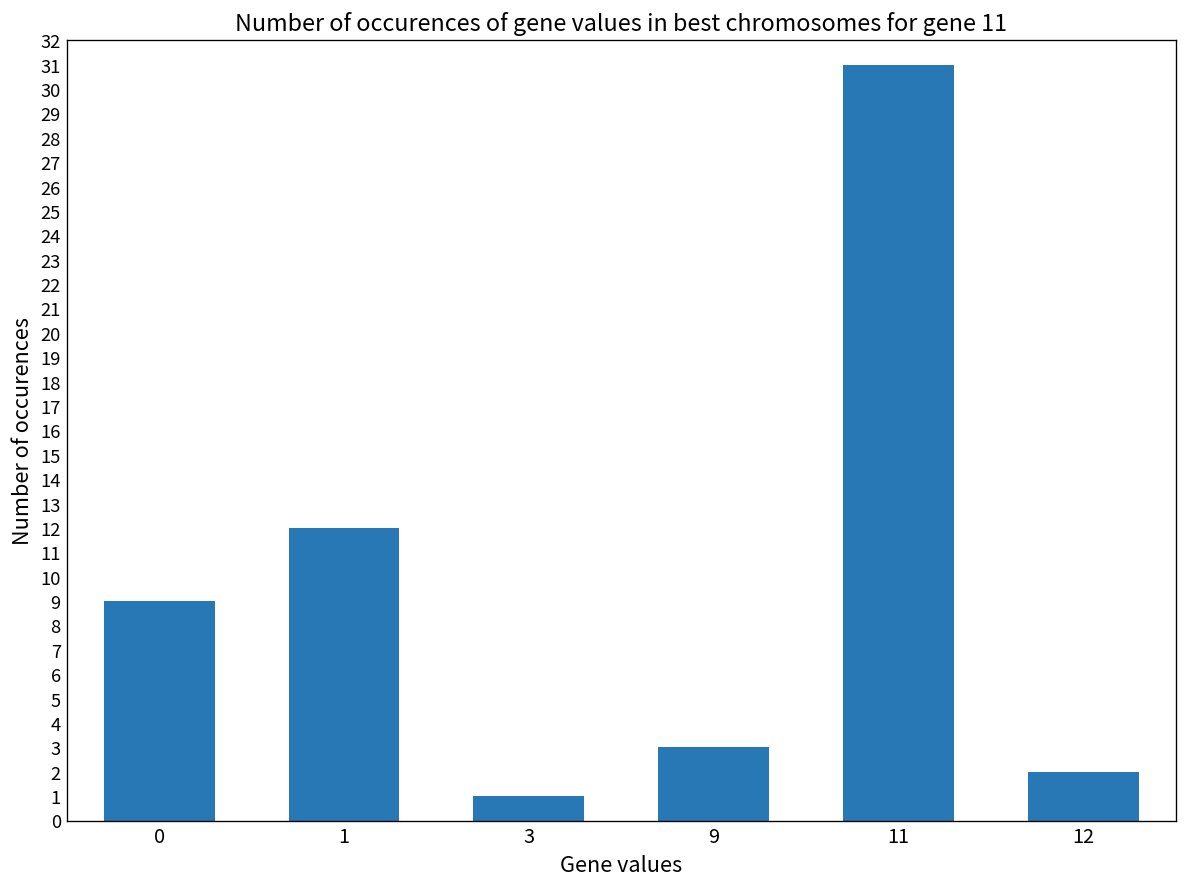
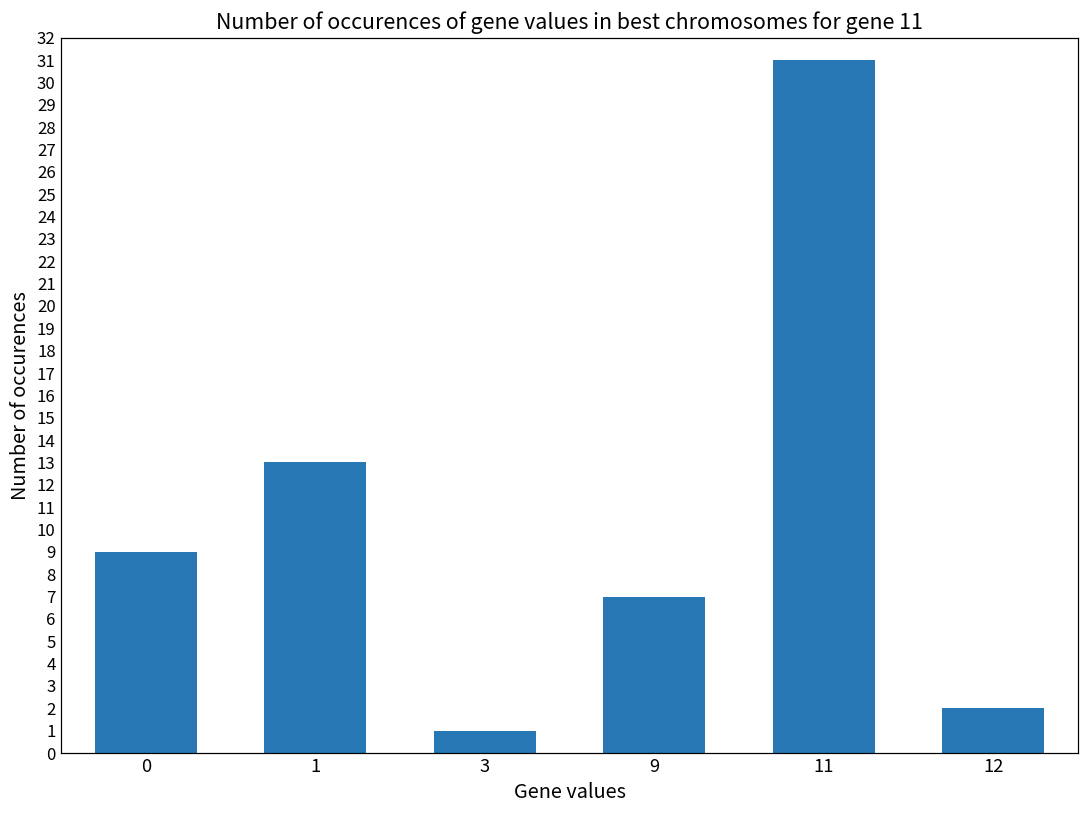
  {
    "0": 9,
-   "1": 12,
+   "1": 13,
    "3": 1,
-   "9": 3,
+   "9": 7,
    "11": 31,
    "12": 2
  }
